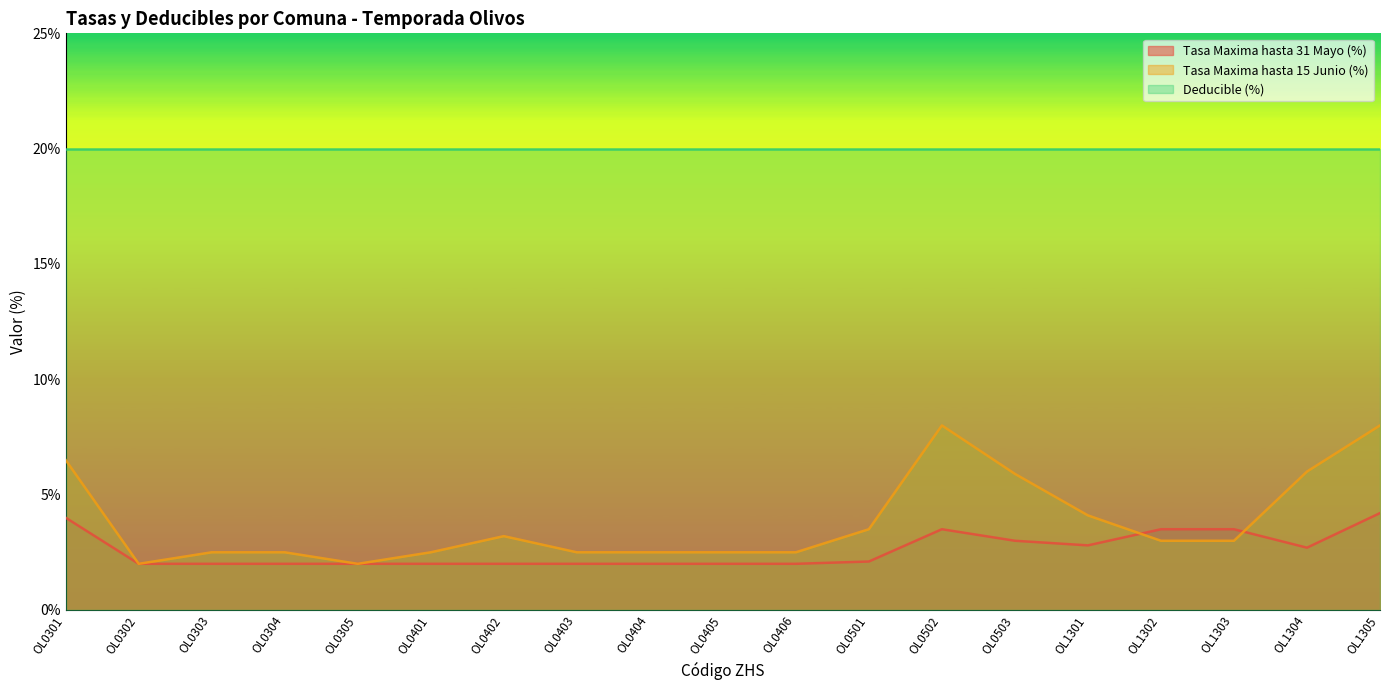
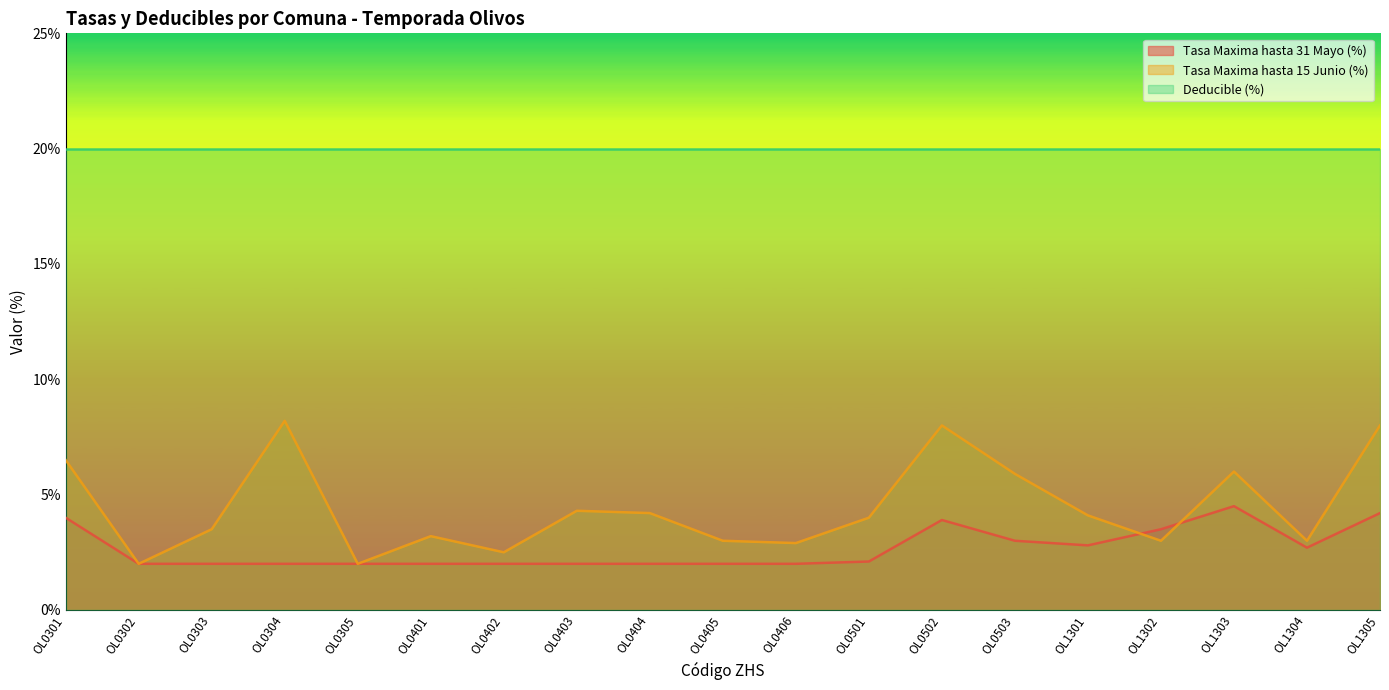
  {
    "Tasa Maxima hasta 31 Mayo (%)": {
      "OL0301": "4.0%",
      "OL0303": "2.0%",
      "OL0304": "2.0%",
      "OL0401": "2.0%",
      "OL0402": "2.0%",
      "OL0403": "2.0%",
      "OL0404": "2.0%",
      "OL0405": "2.0%",
      "OL0406": "2.0%",
      "OL0501": "2.1%",
-     "OL0502": "3.5%",
+     "OL0502": "3.9%",
      "OL0503": "3.0%",
      "OL1301": "2.8%",
      "OL1302": "3.5%",
-     "OL1303": "3.5%",
+     "OL1303": "4.5%",
      "OL1304": "2.7%",
      "OL1305": "4.2%"
    },
    "Tasa Maxima hasta 15 Junio (%)": {
      "OL0301": "6.5%",
-     "OL0303": "2.5%",
-     "OL0304": "2.5%",
-     "OL0401": "2.5%",
-     "OL0402": "3.2%",
-     "OL0403": "2.5%",
-     "OL0404": "2.5%",
-     "OL0405": "2.5%",
-     "OL0406": "2.5%",
-     "OL0501": "3.5%",
+     "OL0303": "3.5%",
+     "OL0304": "8.2%",
+     "OL0401": "3.2%",
+     "OL0402": "2.5%",
+     "OL0403": "4.3%",
+     "OL0404": "4.2%",
+     "OL0405": "3.0%",
+     "OL0406": "2.9%",
+     "OL0501": "4.0%",
      "OL0502": "8.0%",
      "OL0503": "5.9%",
      "OL1301": "4.1%",
      "OL1302": "3.0%",
-     "OL1303": "3%",
-     "OL1304": "6%",
+     "OL1303": "6%",
+     "OL1304": "3%",
      "OL1305": "8.0%"
    },
    "Deducible (%)": {
      "OL0301": "20.0%",
      "OL0302": "20.0%",
      "OL0303": "20.0%",
      "OL0304": "20.0%",
      "OL0305": "20.0%",
      "OL0401": "20.0%",
      "OL0402": "20.0%",
      "OL0403": "20.0%",
      "OL0404": "20.0%",
      "OL0405": "20.0%",
      "OL0406": "20.0%",
      "OL0501": "20.0%",
      "OL0502": "20.0%",
      "OL0503": "20.0%",
      "OL1301": "20.0%",
      "OL1302": "20.0%",
      "OL1303": "20.0%",
      "OL1304": "20.0%",
      "OL1305": "20.0%"
    }
  }
